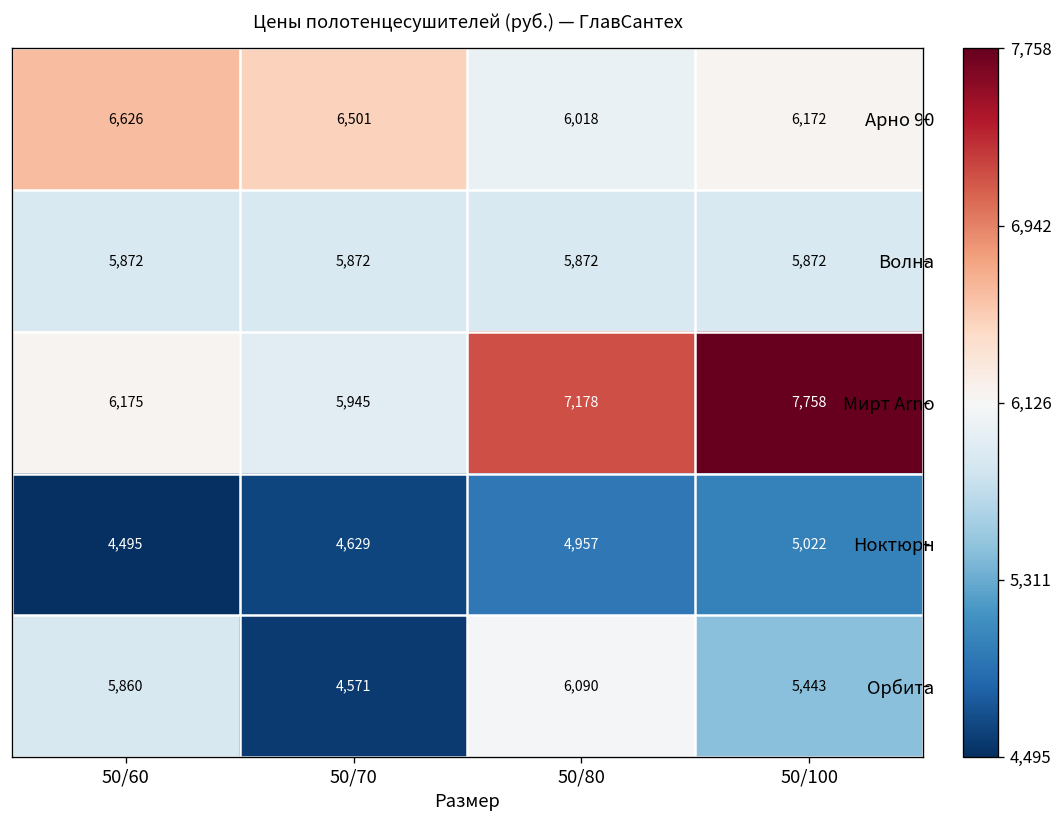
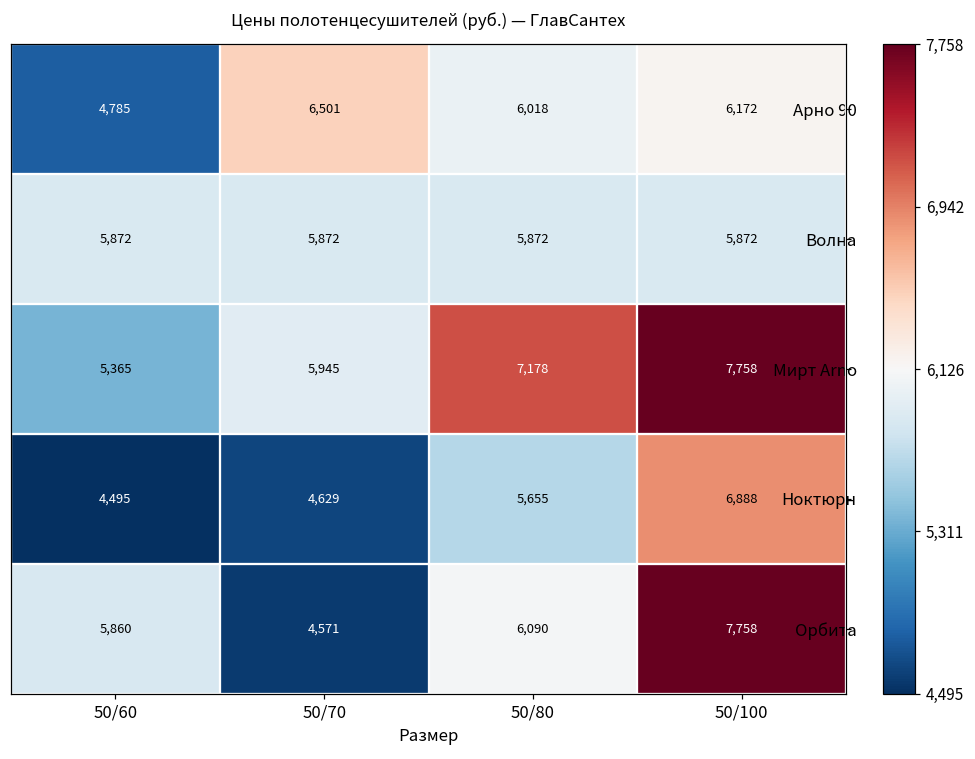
  {
    "Арно 90": {
-     "50/60": "6,626",
+     "50/60": "4,785",
      "50/70": "6,501",
      "50/80": "6,018",
      "50/100": "6,172"
    },
    "Волна": {
      "50/60": "5,872",
      "50/70": "5,872",
      "50/80": "5,872",
      "50/100": "5,872"
    },
    "Мирт Arno": {
-     "50/60": "6,175",
+     "50/60": "5,365",
      "50/70": "5,945",
      "50/80": "7,178",
      "50/100": "7,758"
    },
    "Ноктюрн": {
      "50/60": "4,495",
      "50/70": "4,629",
-     "50/80": "4,957",
-     "50/100": "5,022"
+     "50/80": "5,655",
+     "50/100": "6,888"
    },
    "Орбита": {
      "50/60": "5,860",
      "50/70": "4,571",
      "50/80": "6,090",
-     "50/100": "5,443"
+     "50/100": "7,758"
    }
  }
